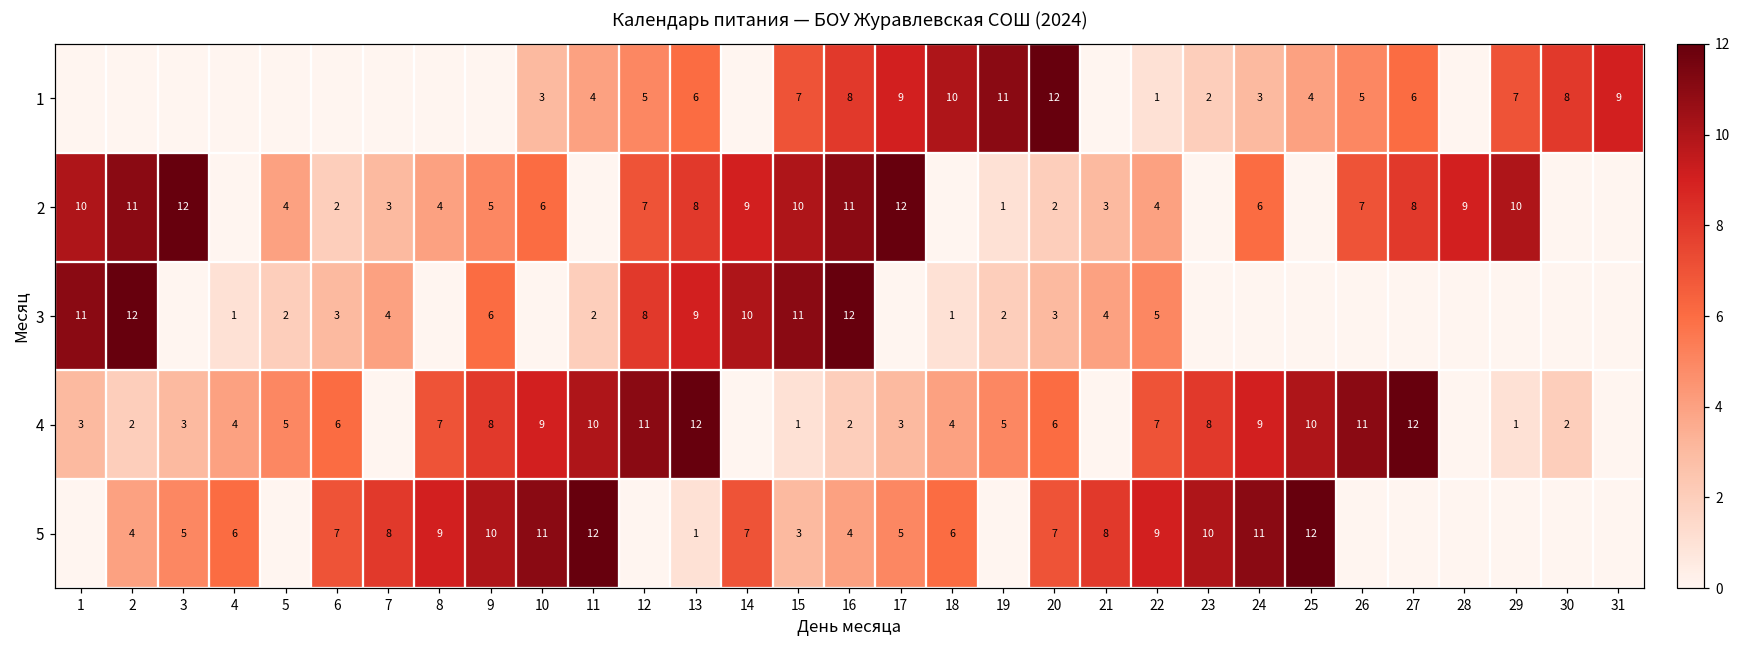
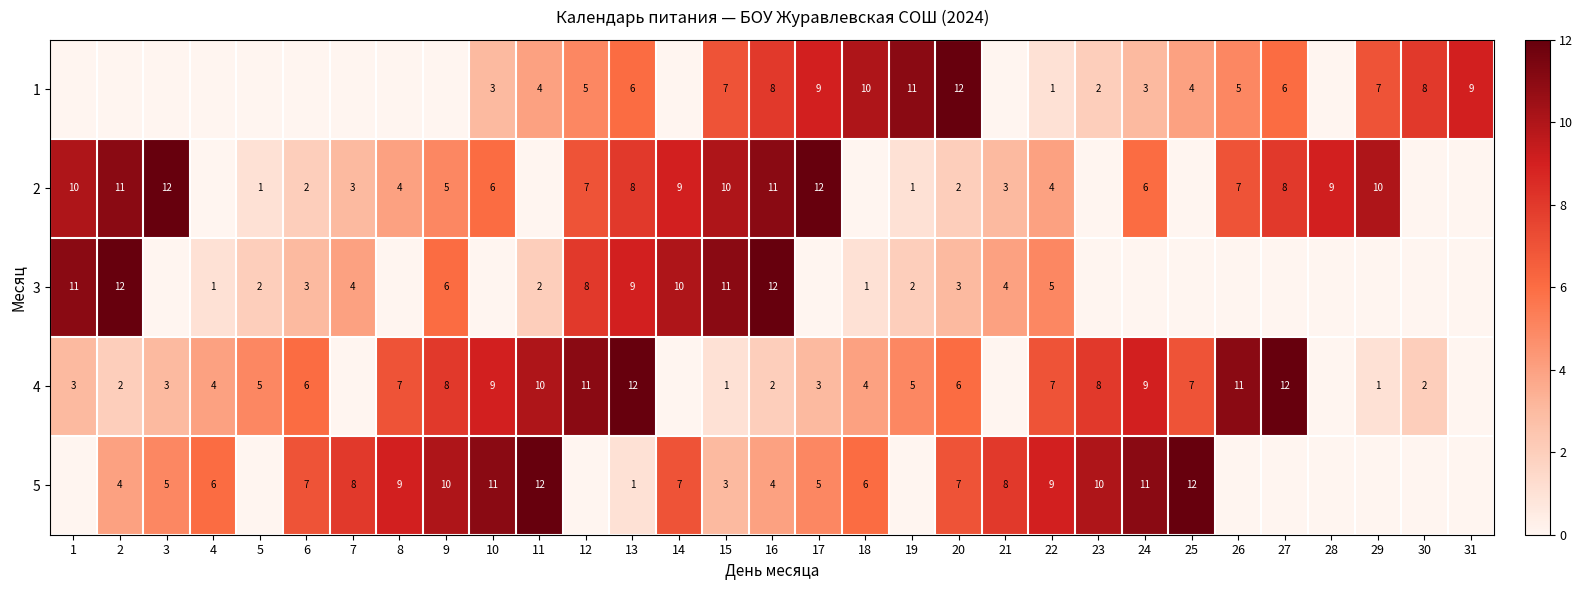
  {
    "1": {
      "10": 3,
      "11": 4,
      "12": 5,
      "13": 6,
      "15": 7,
      "16": 8,
      "17": 9,
      "18": 10,
      "19": 11,
      "20": 12,
      "22": 1,
      "23": 2,
      "24": 3,
      "25": 4,
      "26": 5,
      "27": 6,
      "29": 7,
      "30": 8,
      "31": 9
    },
    "2": {
      "1": 10,
      "2": 11,
      "3": 12,
-     "5": 4,
+     "5": 1,
      "6": 2,
      "7": 3,
      "8": 4,
      "9": 5,
      "10": 6,
      "12": 7,
      "13": 8,
      "14": 9,
      "15": 10,
      "16": 11,
      "17": 12,
      "19": 1,
      "20": 2,
      "21": 3,
      "22": 4,
      "24": 6,
      "26": 7,
      "27": 8,
      "28": 9,
      "29": 10
    },
    "3": {
      "1": 11,
      "2": 12,
      "4": 1,
      "5": 2,
      "6": 3,
      "7": 4,
      "9": 6,
      "11": 2,
      "12": 8,
      "13": 9,
      "14": 10,
      "15": 11,
      "16": 12,
      "18": 1,
      "19": 2,
      "20": 3,
      "21": 4,
      "22": 5
    },
    "4": {
      "1": 3,
      "2": 2,
      "3": 3,
      "4": 4,
      "5": 5,
      "6": 6,
      "8": 7,
      "9": 8,
      "10": 9,
      "11": 10,
      "12": 11,
      "13": 12,
      "15": 1,
      "16": 2,
      "17": 3,
      "18": 4,
      "19": 5,
      "20": 6,
      "22": 7,
      "23": 8,
      "24": 9,
-     "25": 10,
+     "25": 7,
      "26": 11,
      "27": 12,
      "29": 1,
      "30": 2
    },
    "5": {
      "2": 4,
      "3": 5,
      "4": 6,
      "6": 7,
      "7": 8,
      "8": 9,
      "9": 10,
      "10": 11,
      "11": 12,
      "13": 1,
      "14": 7,
      "15": 3,
      "16": 4,
      "17": 5,
      "18": 6,
      "20": 7,
      "21": 8,
      "22": 9,
      "23": 10,
      "24": 11,
      "25": 12
    }
  }
